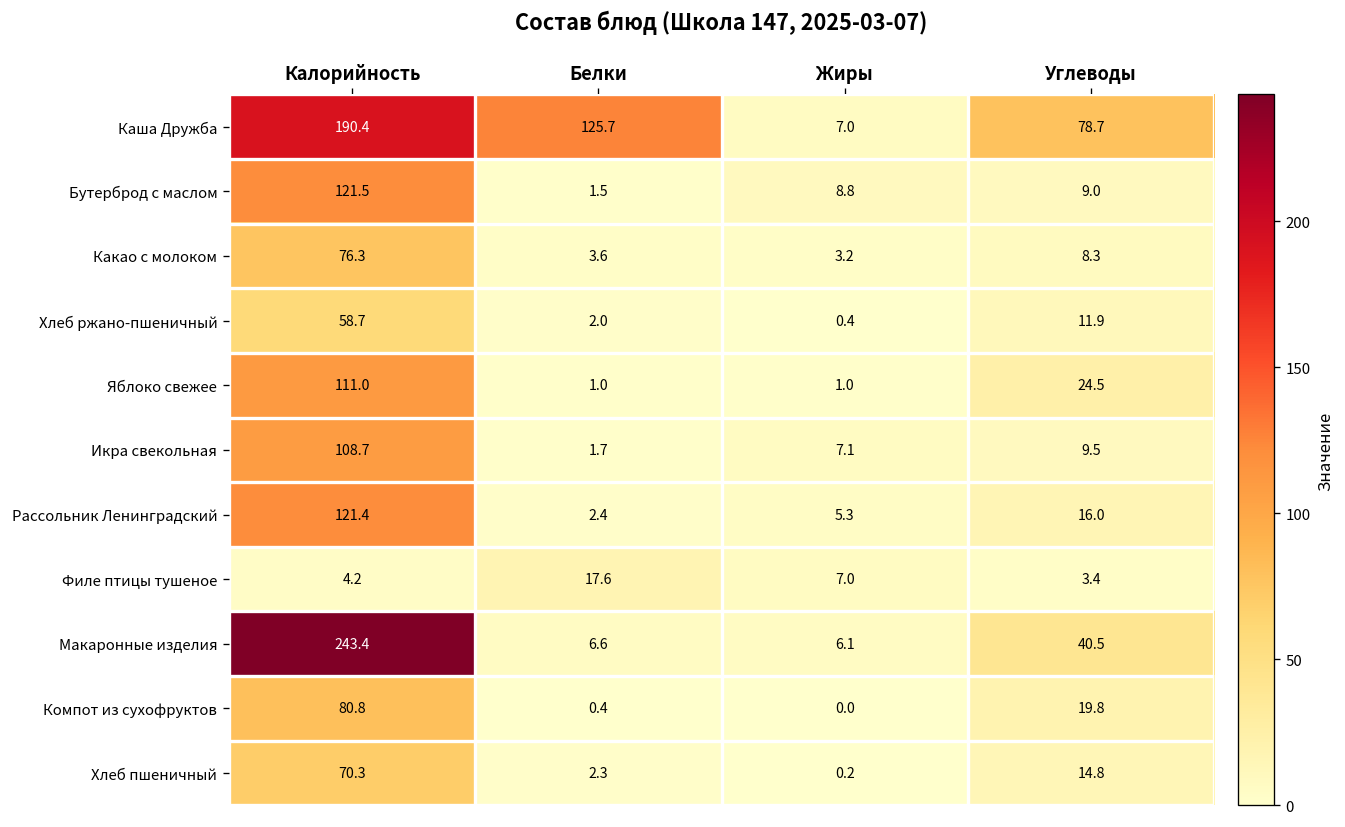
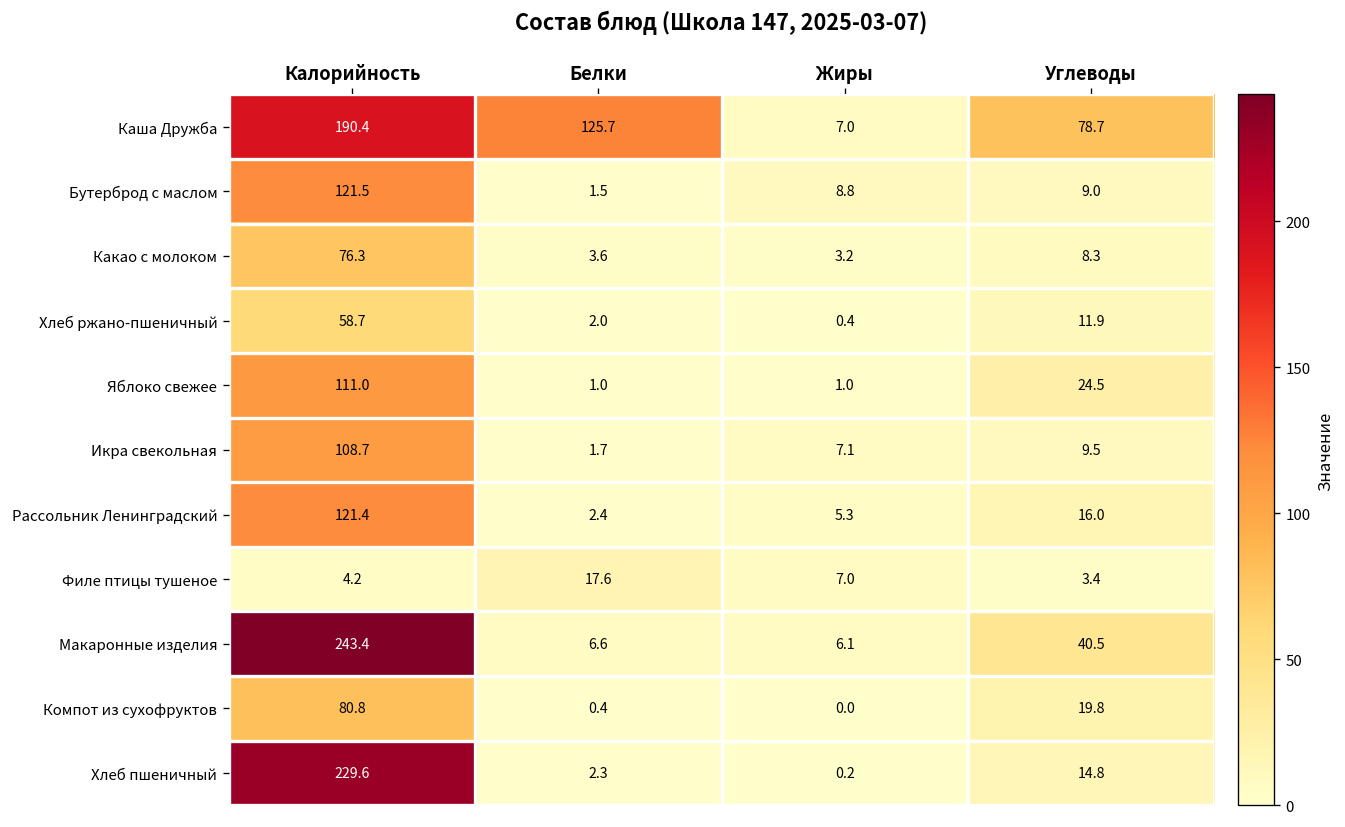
  {
    "Каша Дружба": {
      "Калорийность": 190.4,
      "Белки": 125.7,
      "Жиры": 7.0,
      "Углеводы": 78.7
    },
    "Бутерброд с маслом": {
      "Калорийность": 121.5,
      "Белки": 1.5,
      "Жиры": 8.8,
      "Углеводы": 9.0
    },
    "Какао с молоком": {
      "Калорийность": 76.3,
      "Белки": 3.6,
      "Жиры": 3.2,
      "Углеводы": 8.3
    },
    "Хлеб ржано-пшеничный": {
      "Калорийность": 58.7,
      "Белки": 2.0,
      "Жиры": 0.4,
      "Углеводы": 11.9
    },
    "Яблоко свежее": {
      "Калорийность": 111.0,
      "Белки": 1.0,
      "Жиры": 1.0,
      "Углеводы": 24.5
    },
    "Икра свекольная": {
      "Калорийность": 108.7,
      "Белки": 1.7,
      "Жиры": 7.1,
      "Углеводы": 9.5
    },
    "Рассольник Ленинградский": {
      "Калорийность": 121.4,
      "Белки": 2.4,
      "Жиры": 5.3,
      "Углеводы": 16.0
    },
    "Филе птицы тушеное": {
      "Калорийность": 4.2,
      "Белки": 17.6,
      "Жиры": 7.0,
      "Углеводы": 3.4
    },
    "Макаронные изделия": {
      "Калорийность": 243.4,
      "Белки": 6.6,
      "Жиры": 6.1,
      "Углеводы": 40.5
    },
    "Компот из сухофруктов": {
      "Калорийность": 80.8,
      "Белки": 0.4,
      "Жиры": 0.0,
      "Углеводы": 19.8
    },
    "Хлеб пшеничный": {
-     "Калорийность": 70.3,
+     "Калорийность": 229.6,
      "Белки": 2.3,
      "Жиры": 0.2,
      "Углеводы": 14.8
    }
  }
